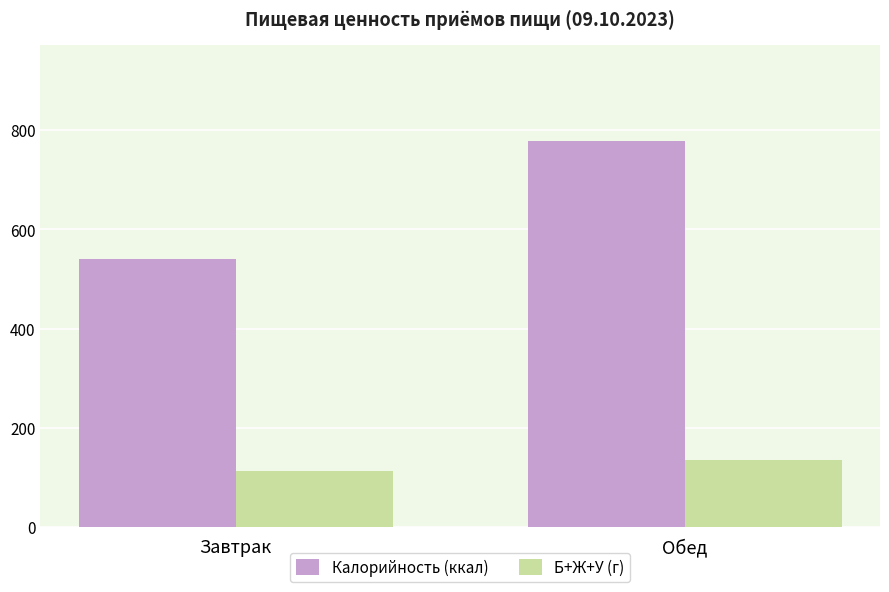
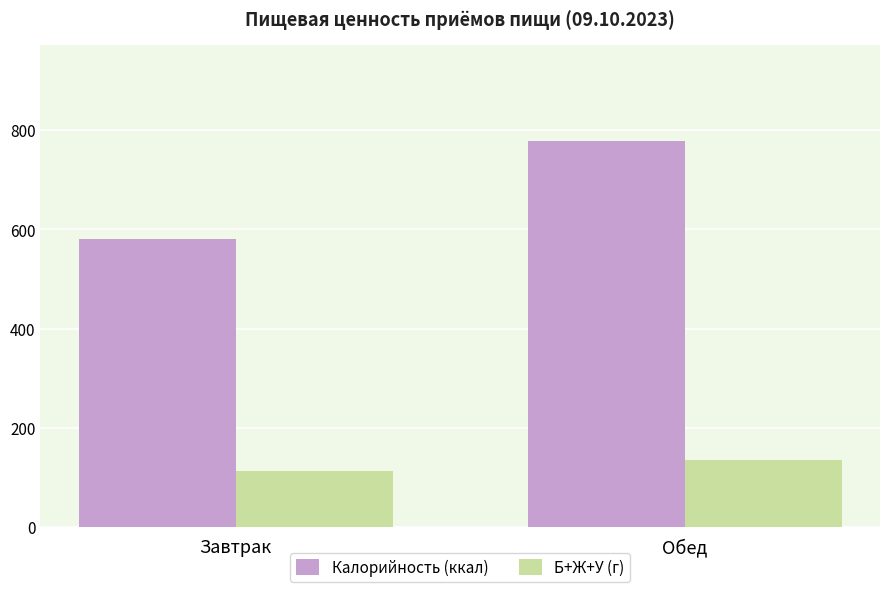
  {
    "Калорийность (ккал)": {
-     "Завтрак": 540,
+     "Завтрак": 580,
      "Обед": 780
    },
    "Б+Ж+У (г)": {
      "Завтрак": 110,
      "Обед": 140
    }
  }
